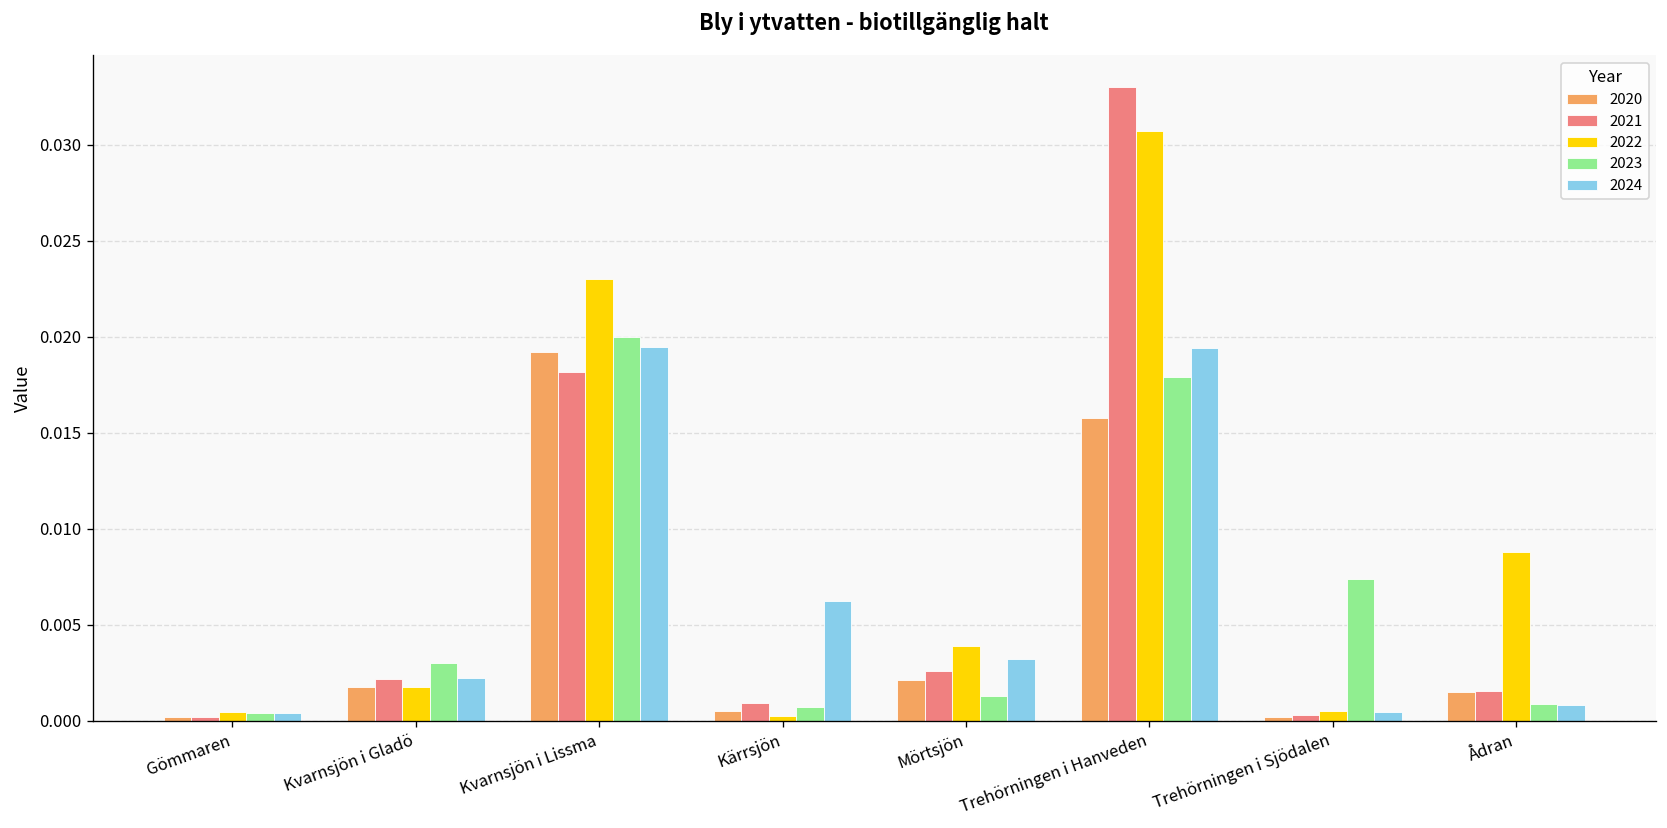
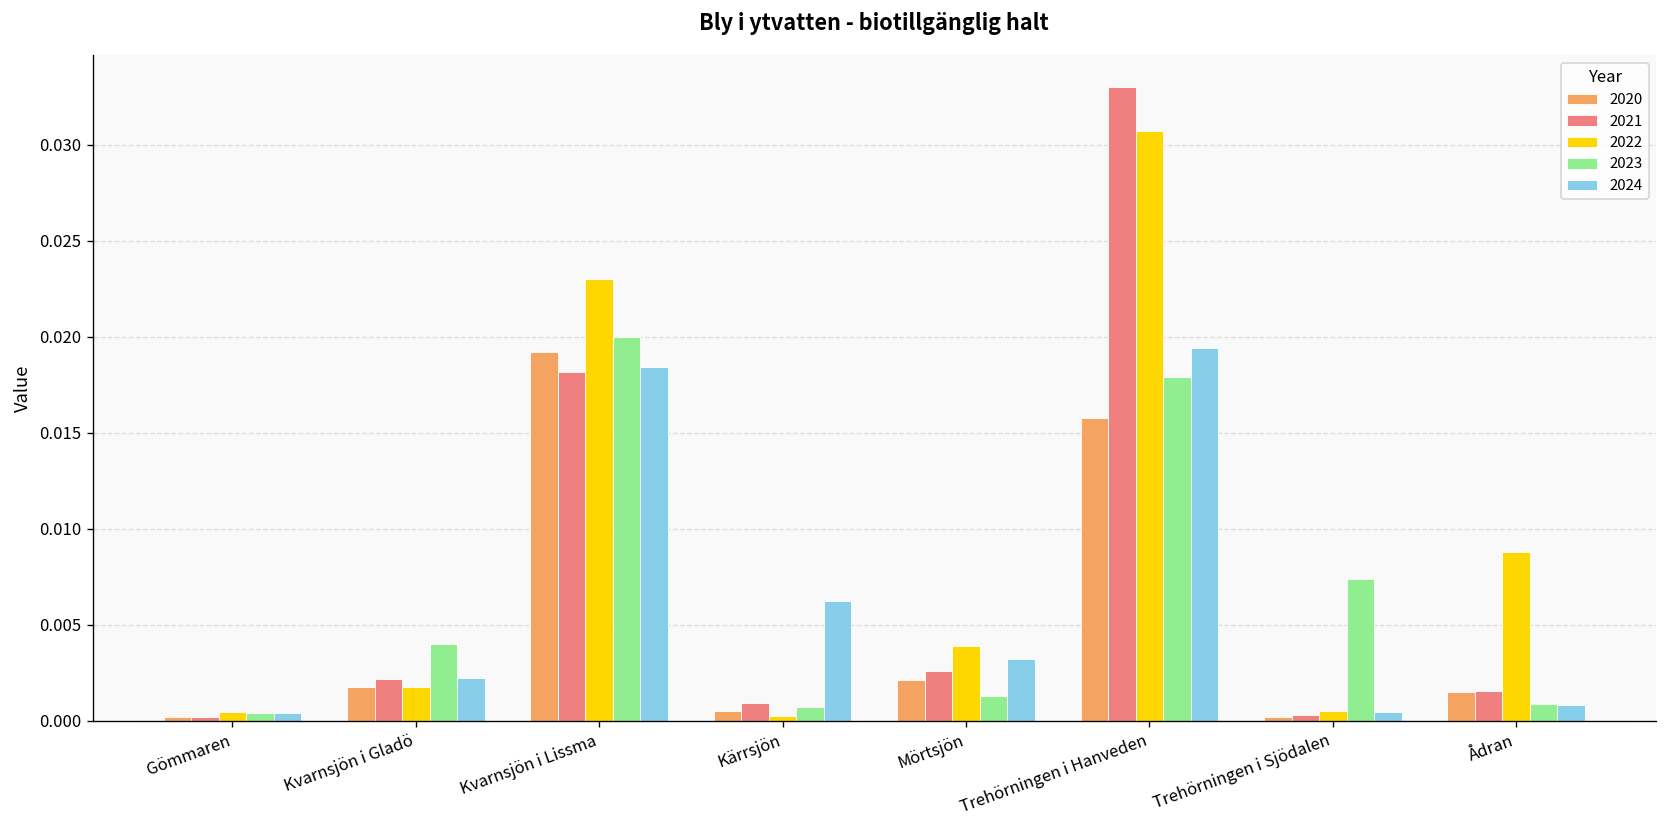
  {
    "2022": {
      "Gömmaren": 0.0004,
      "Kvarnsjön i Gladö": 0.0018,
      "Kvarnsjön i Lissma": 0.0230,
      "Kärrsjön": 0.0003,
      "Mörtsjön": 0.0039,
      "Trehörningen i Hanveden": 0.0307,
      "Trehörningen i Sjödalen": 0.0005,
      "Ådran": 0.0088
    },
    "2023": {
      "Gömmaren": 0.0004,
-     "Kvarnsjön i Gladö": 0.003,
+     "Kvarnsjön i Gladö": 0.004,
      "Kvarnsjön i Lissma": 0.020,
      "Kärrsjön": 0.0007,
      "Mörtsjön": 0.0013,
      "Trehörningen i Hanveden": 0.018,
      "Trehörningen i Sjödalen": 0.0074,
      "Ådran": 0.001
    },
    "2024": {
      "Gömmaren": 0.0004,
      "Kvarnsjön i Gladö": 0.0022,
-     "Kvarnsjön i Lissma": 0.0195,
+     "Kvarnsjön i Lissma": 0.0184,
      "Kärrsjön": 0.0062,
      "Mörtsjön": 0.0032,
      "Trehörningen i Hanveden": 0.0194,
      "Trehörningen i Sjödalen": 0.0005,
      "Ådran": 0.0008
    }
  }
